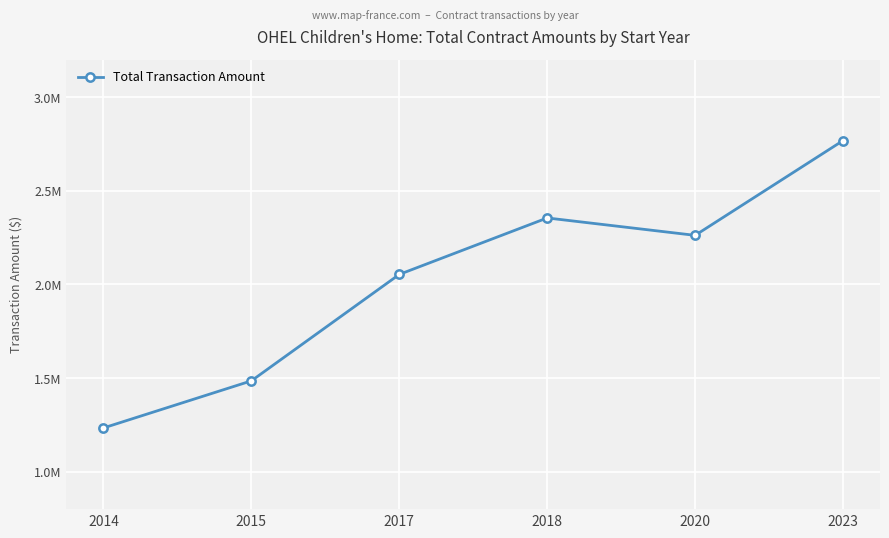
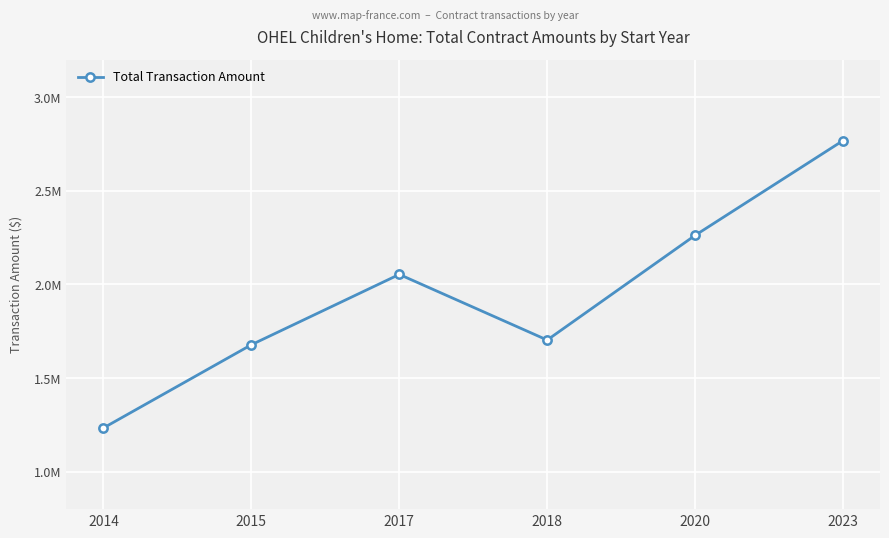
  {
    "2014": 1230000,
-   "2015": 1490000,
+   "2015": 1680000,
    "2017": 2050000,
-   "2018": 2350000,
+   "2018": 1700000,
    "2020": 2260000,
    "2023": 2770000
  }
